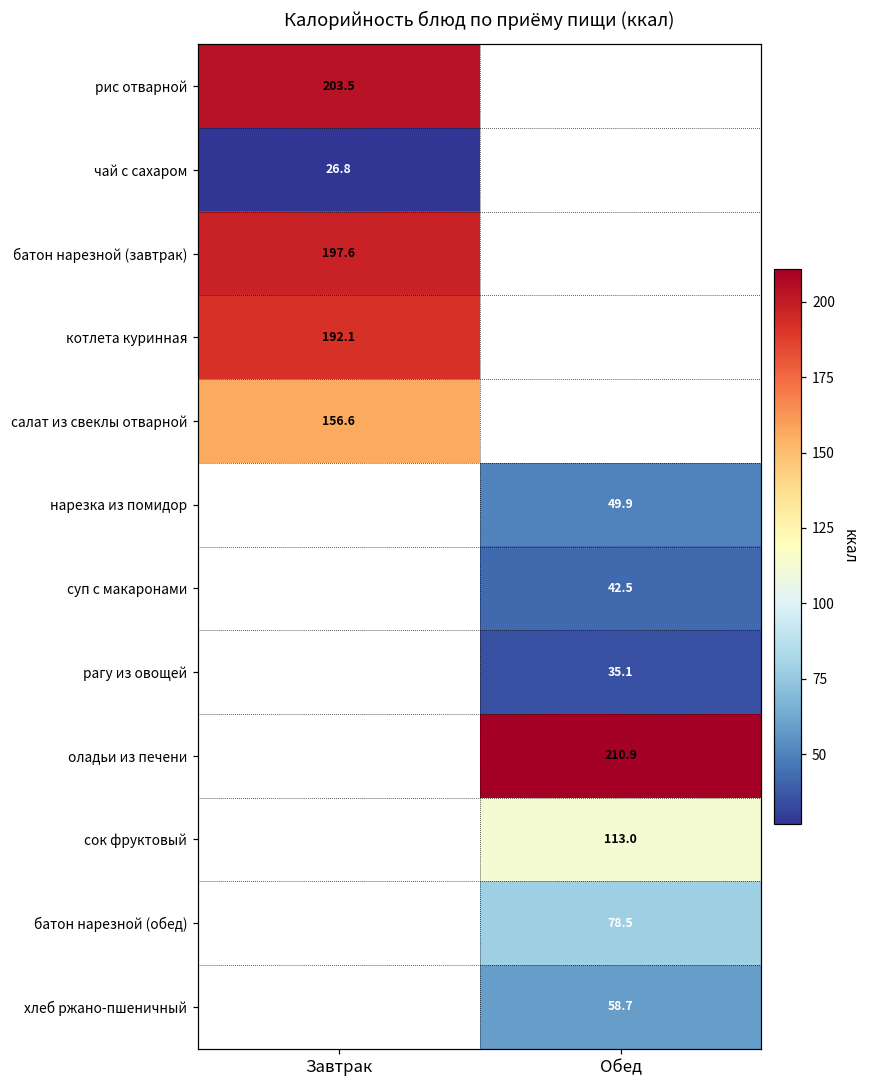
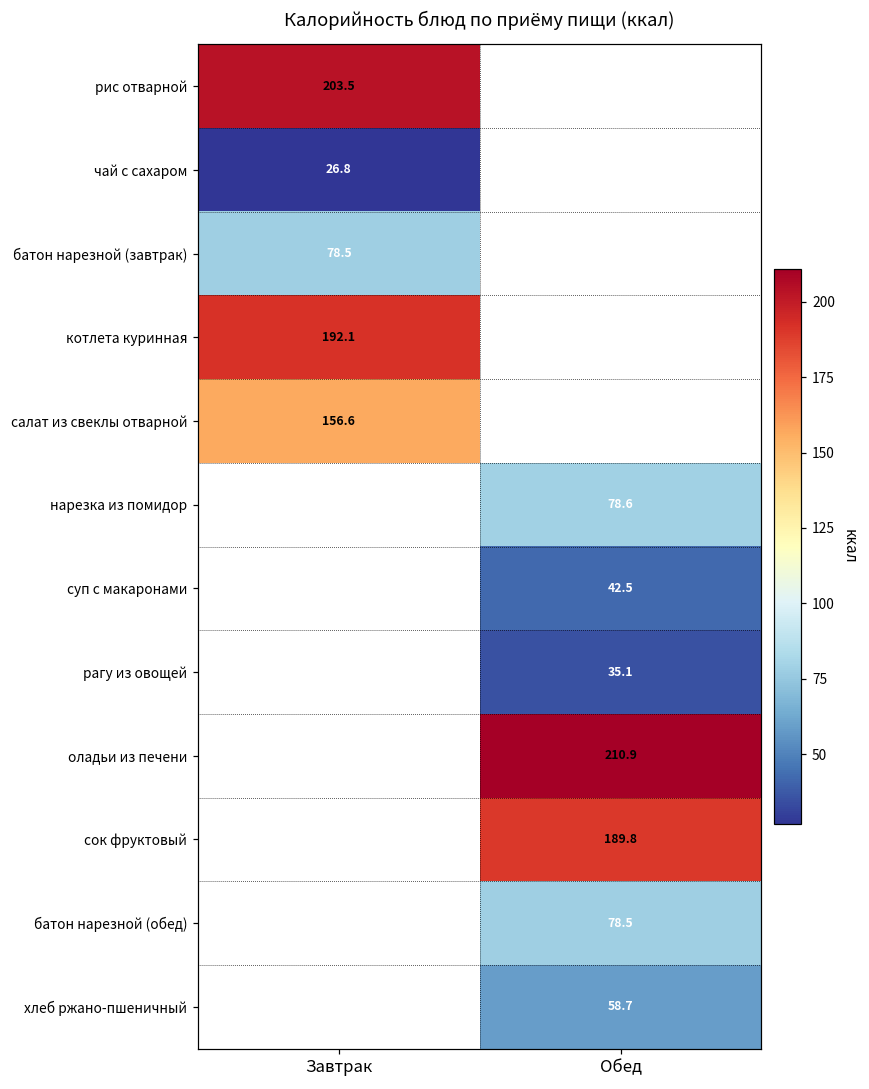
  {
    "рис отварной": {
      "Завтрак": 203.5
    },
    "чай с сахаром": {
      "Завтрак": 26.8
    },
    "батон нарезной (завтрак)": {
-     "Завтрак": 197.6
+     "Завтрак": 78.5
    },
    "котлета куринная": {
      "Завтрак": 192.1
    },
    "салат из свеклы отварной": {
      "Завтрак": 156.6
    },
    "нарезка из помидор": {
-     "Обед": 49.9
+     "Обед": 78.6
    },
    "суп с макаронами": {
      "Обед": 42.5
    },
    "рагу из овощей": {
      "Обед": 35.1
    },
    "оладьи из печени": {
      "Обед": 210.9
    },
    "сок фруктовый": {
-     "Обед": 113.0
+     "Обед": 189.8
    },
    "батон нарезной (обед)": {
      "Обед": 78.5
    },
    "хлеб ржано-пшеничный": {
      "Обед": 58.7
    }
  }
